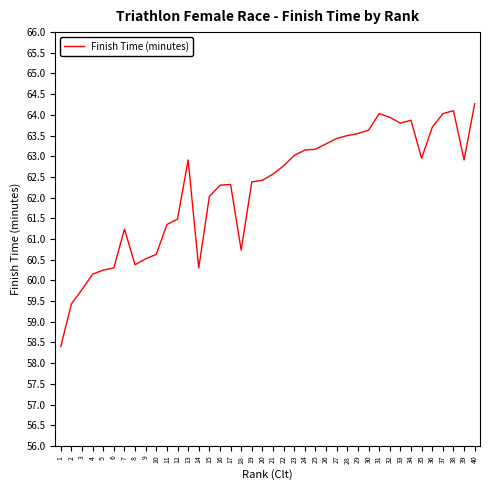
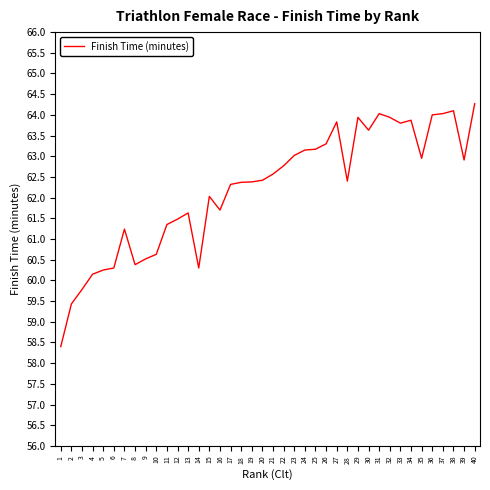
  {
    "1": 58.4,
    "2": 59.4,
    "3": 59.8,
    "4": 60.2,
    "5": 60.3,
    "6": 60.3,
    "7": 61.2,
    "8": 60.4,
    "9": 60.5,
    "10": 60.6,
    "11": 61.4,
    "12": 61.5,
-   "13": 62.9,
+   "13": 61.6,
    "14": 60.3,
    "15": 62.0,
-   "16": 62.3,
+   "16": 61.7,
    "17": 62.3,
-   "18": 60.7,
+   "18": 62.4,
    "19": 62.4,
    "20": 62.4,
    "21": 62.6,
    "22": 62.8,
    "23": 63.0,
    "24": 63.2,
    "25": 63.2,
    "26": 63.3,
-   "27": 63.4,
-   "28": 63.5,
-   "29": 63.6,
+   "27": 63.8,
+   "28": 62.4,
+   "29": 63.9,
    "30": 63.6,
    "31": 64.0,
    "32": 63.9,
    "33": 63.8,
    "34": 63.9,
    "35": 63.0,
-   "36": 63.7,
+   "36": 64.0,
    "37": 64.0,
    "38": 64.1,
    "39": 62.9,
    "40": 64.3
  }
